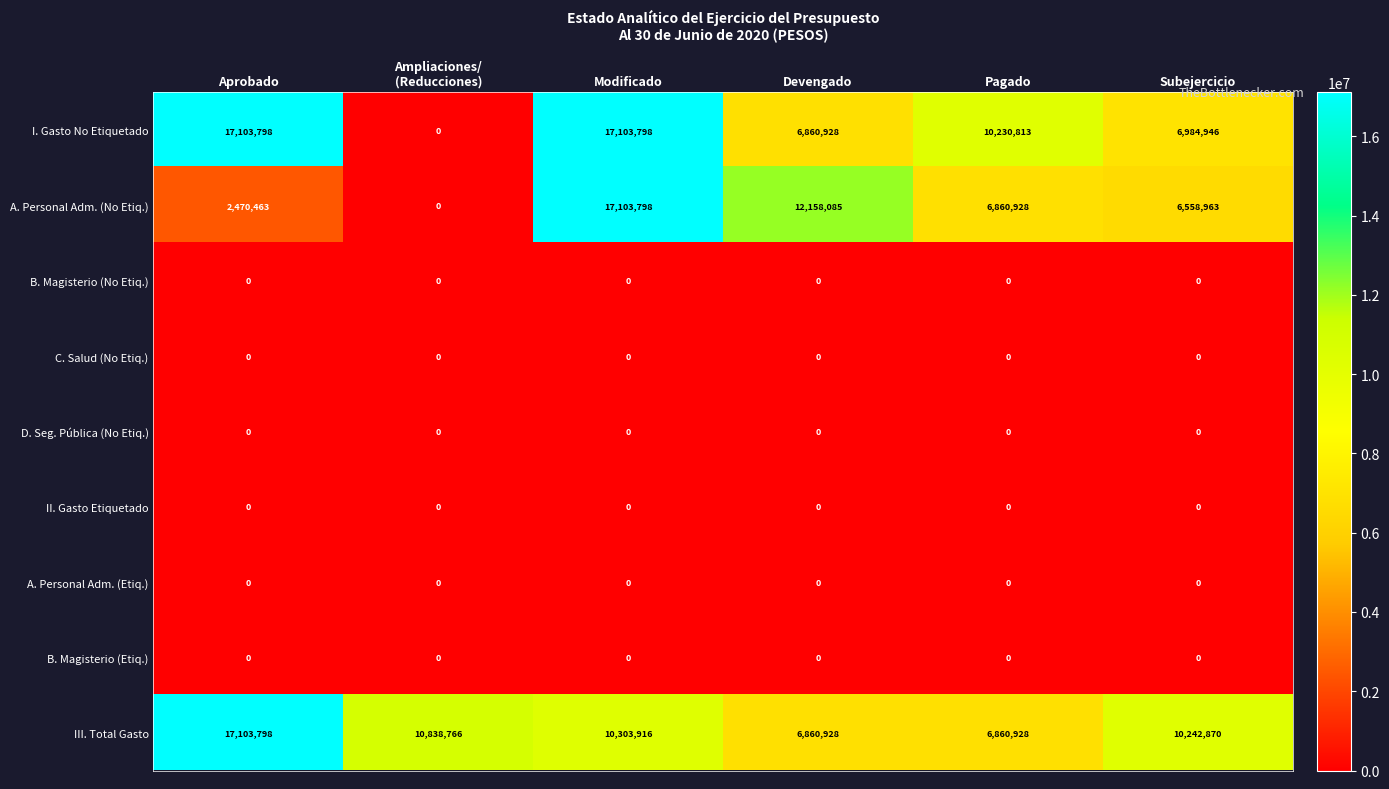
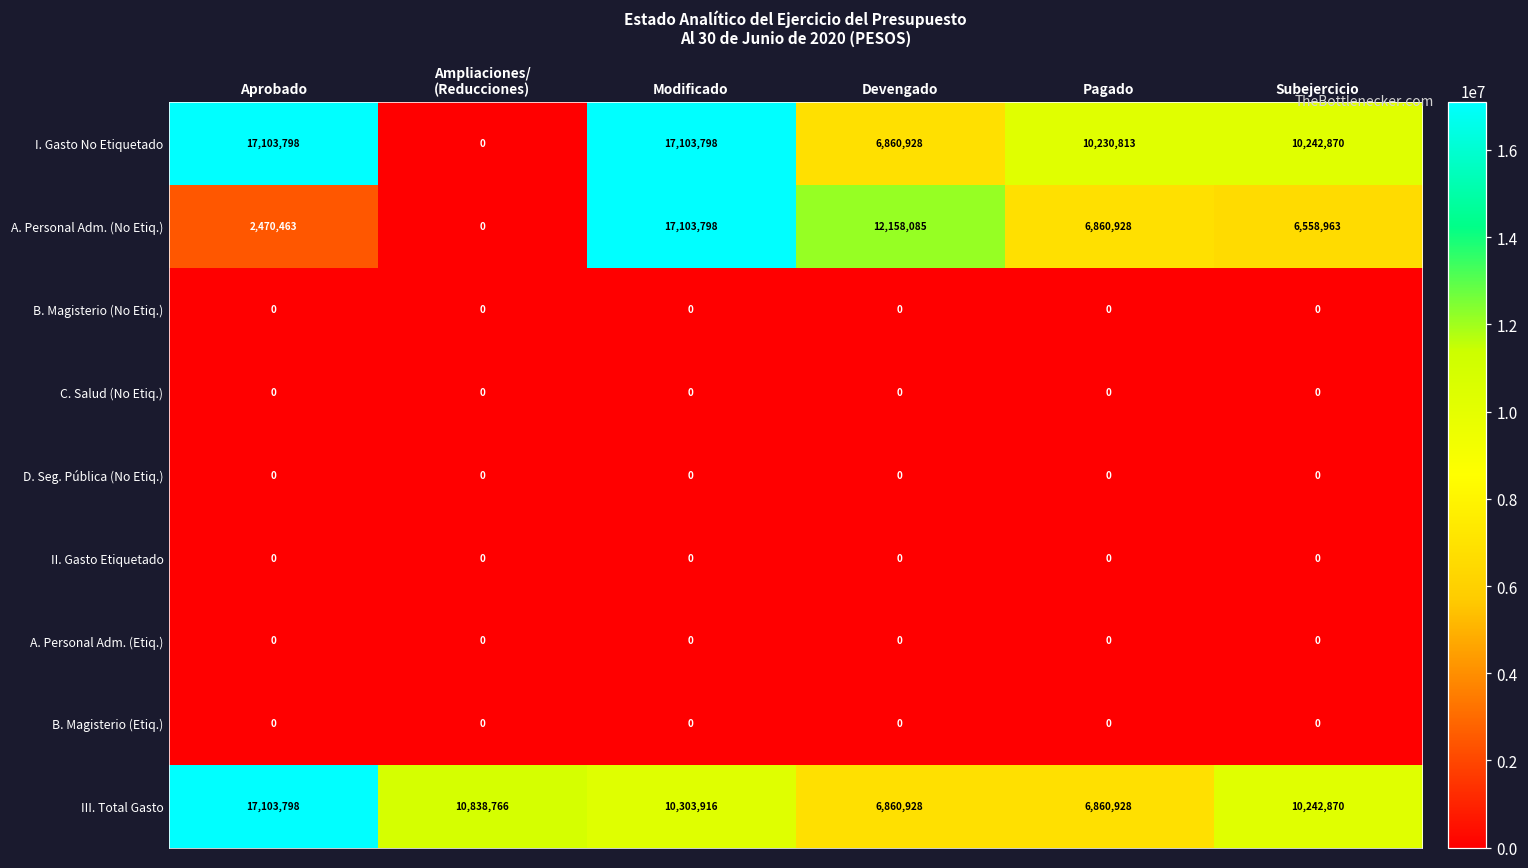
  {
    "I. Gasto No Etiquetado": {
      "Aprobado": "17,103,798",
      "Ampliaciones/ (Reducciones)": "0",
      "Modificado": "17,103,798",
      "Devengado": "6,860,928",
      "Pagado": "10,230,813",
-     "Subejercicio": "6,984,946"
+     "Subejercicio": "10,242,870"
    },
    "A. Personal Adm. (No Etiq.)": {
      "Aprobado": "2,470,463",
      "Ampliaciones/ (Reducciones)": "0",
      "Modificado": "17,103,798",
      "Devengado": "12,158,085",
      "Pagado": "6,860,928",
      "Subejercicio": "6,558,963"
    },
    "B. Magisterio (No Etiq.)": {
      "Aprobado": "0",
      "Ampliaciones/ (Reducciones)": "0",
      "Modificado": "0",
      "Devengado": "0",
      "Pagado": "0",
      "Subejercicio": "0"
    },
    "C. Salud (No Etiq.)": {
      "Aprobado": "0",
      "Ampliaciones/ (Reducciones)": "0",
      "Modificado": "0",
      "Devengado": "0",
      "Pagado": "0",
      "Subejercicio": "0"
    },
    "D. Seg. Pública (No Etiq.)": {
      "Aprobado": "0",
      "Ampliaciones/ (Reducciones)": "0",
      "Modificado": "0",
      "Devengado": "0",
      "Pagado": "0",
      "Subejercicio": "0"
    },
    "II. Gasto Etiquetado": {
      "Aprobado": "0",
      "Ampliaciones/ (Reducciones)": "0",
      "Modificado": "0",
      "Devengado": "0",
      "Pagado": "0",
      "Subejercicio": "0"
    },
    "A. Personal Adm. (Etiq.)": {
      "Aprobado": "0",
      "Ampliaciones/ (Reducciones)": "0",
      "Modificado": "0",
      "Devengado": "0",
      "Pagado": "0",
      "Subejercicio": "0"
    },
    "B. Magisterio (Etiq.)": {
      "Aprobado": "0",
      "Ampliaciones/ (Reducciones)": "0",
      "Modificado": "0",
      "Devengado": "0",
      "Pagado": "0",
      "Subejercicio": "0"
    },
    "III. Total Gasto": {
      "Aprobado": "17,103,798",
      "Ampliaciones/ (Reducciones)": "10,838,766",
      "Modificado": "10,303,916",
      "Devengado": "6,860,928",
      "Pagado": "6,860,928",
      "Subejercicio": "10,242,870"
    }
  }
